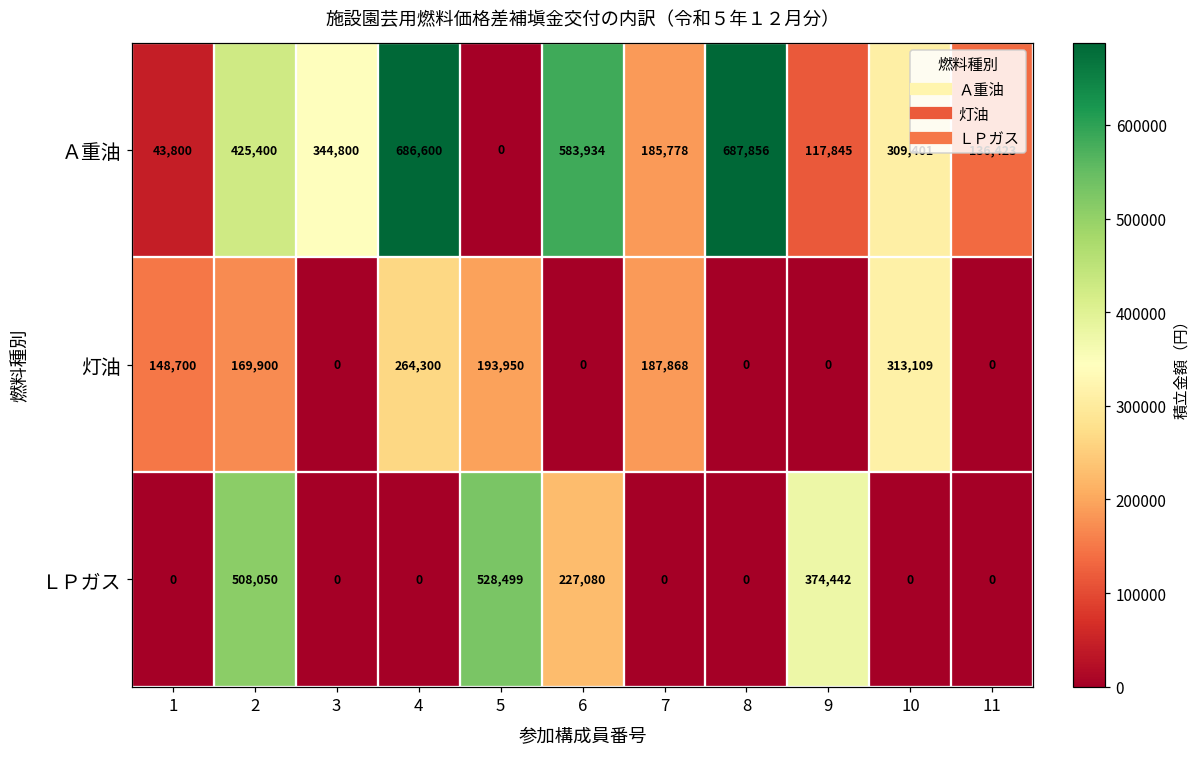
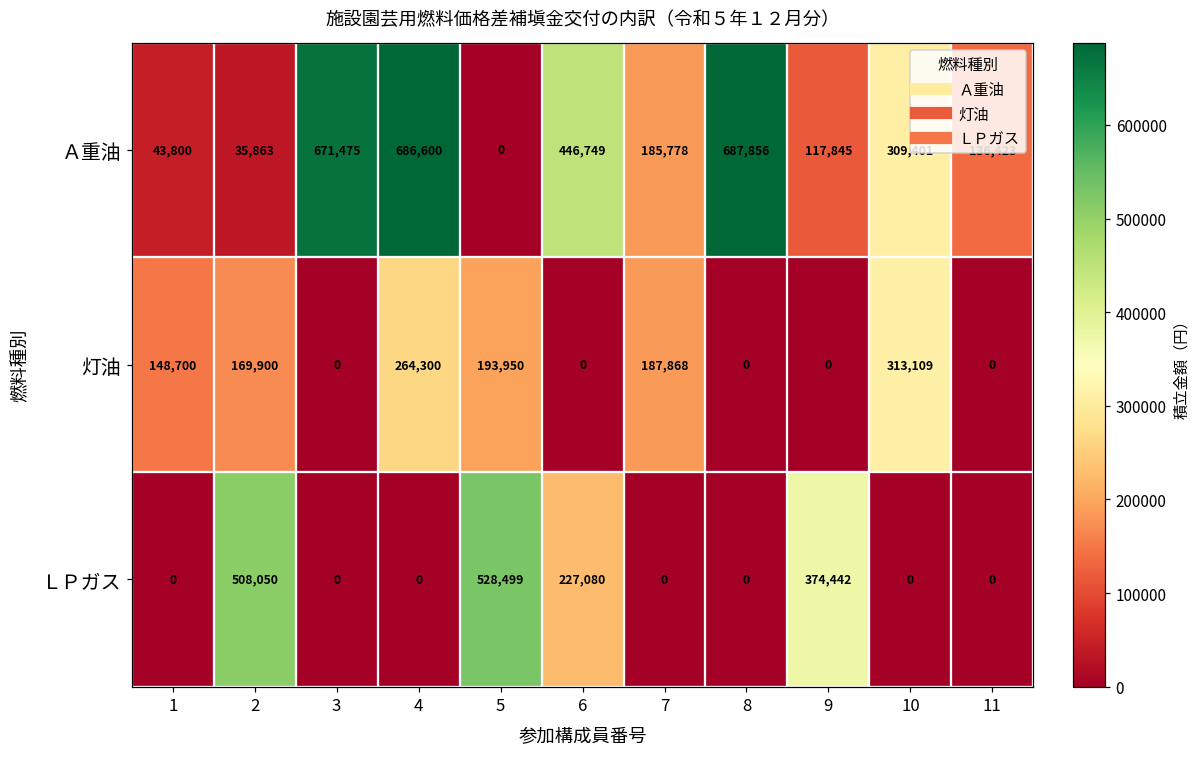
  {
    "Ａ重油": {
      "1": "43,800",
-     "2": "425,400",
-     "3": "344,800",
+     "2": "35,863",
+     "3": "671,475",
      "4": "686,600",
      "5": "0",
-     "6": "583,934",
+     "6": "446,749",
      "7": "185,778",
      "8": "687,856",
      "9": "117,845"
    },
    "灯油": {
      "1": "148,700",
      "2": "169,900",
      "3": "0",
      "4": "264,300",
      "5": "193,950",
      "6": "0",
      "7": "187,868",
      "8": "0",
      "9": "0",
      "10": "313,109",
      "11": "0"
    },
    "ＬＰガス": {
      "1": "0",
      "2": "508,050",
      "3": "0",
      "4": "0",
      "5": "528,499",
      "6": "227,080",
      "7": "0",
      "8": "0",
      "9": "374,442",
      "10": "0",
      "11": "0"
    }
  }
